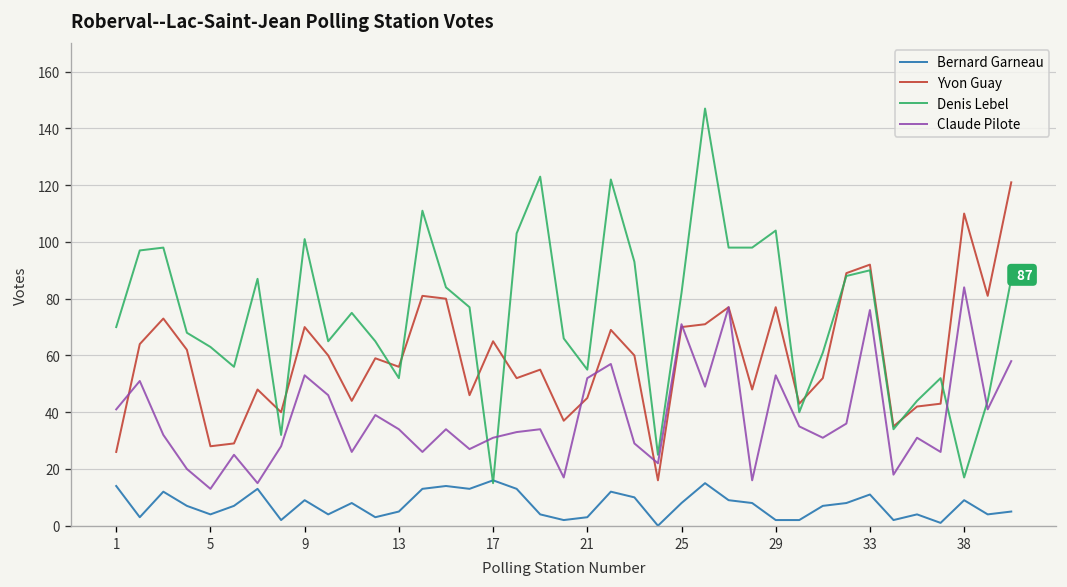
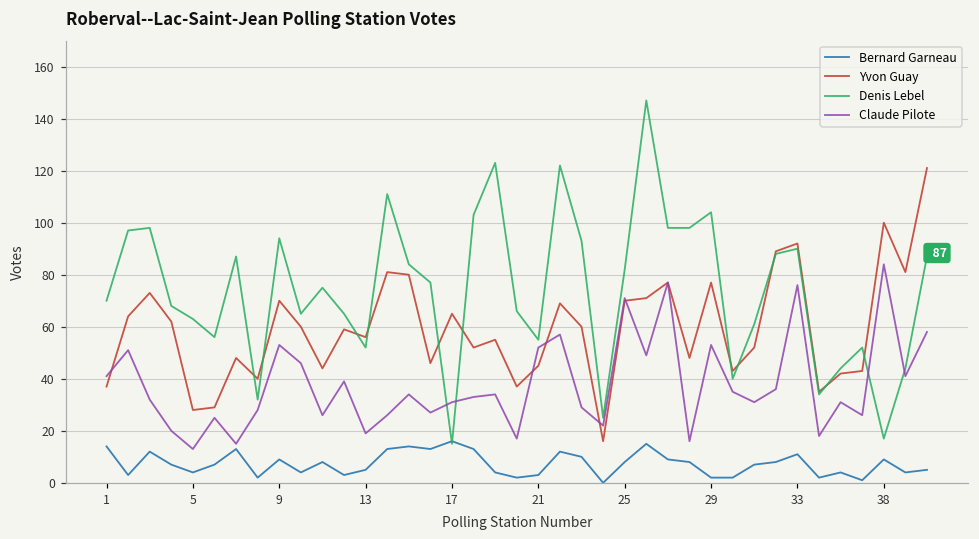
  {
    "Bernard Garneau": {
      "1": 14,
      "5": 4,
      "9": 9,
      "13": 5,
      "21": 3,
      "25": 8,
      "29": 2,
      "33": 11,
      "38": 9
    },
    "Yvon Guay": {
-     "1": 26,
+     "1": 37,
      "5": 28,
      "9": 70,
      "13": 56,
      "17": 65,
      "21": 45,
      "29": 77,
      "33": 92,
-     "38": 110
+     "38": 100
    },
    "Denis Lebel": {
      "1": 70,
      "5": 63,
-     "9": 101,
+     "9": 94,
      "13": 52,
      "21": 55,
      "25": 82,
      "29": 104,
      "33": 90,
      "38": 17
    },
    "Claude Pilote": {
      "1": 41,
      "5": 13,
      "9": 53,
-     "13": 34,
+     "13": 19,
      "17": 31,
      "21": 52,
      "29": 53,
      "33": 76,
      "38": 84
    }
  }
